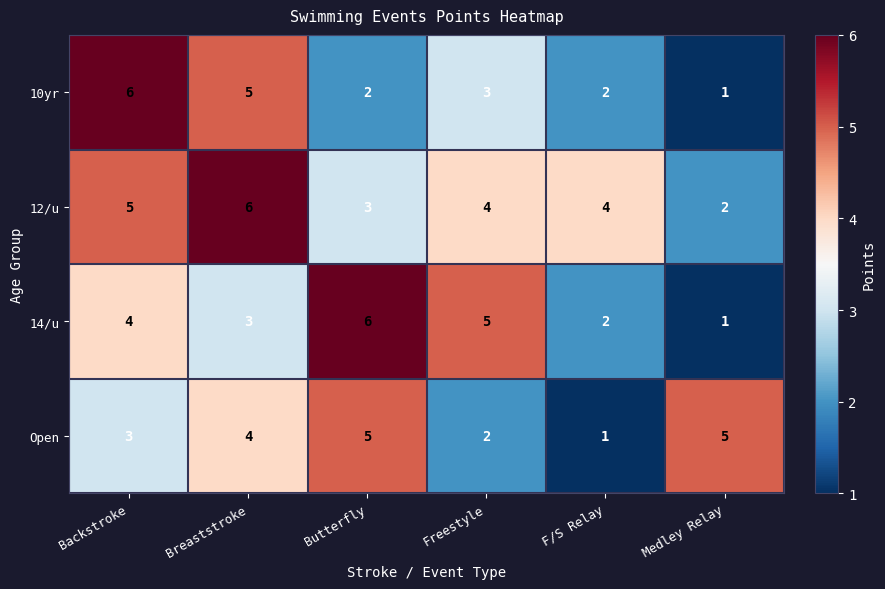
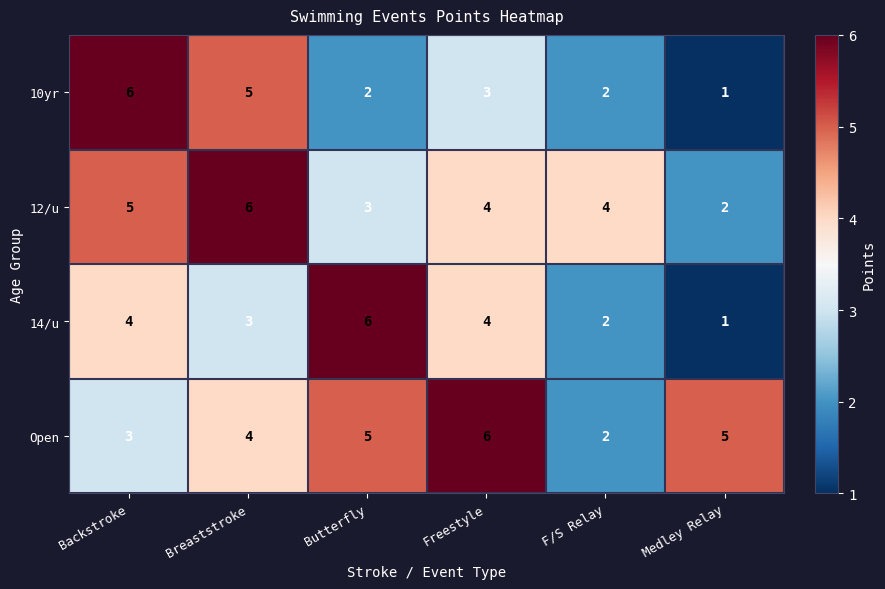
  {
    "10yr": {
      "Backstroke": 6,
      "Breaststroke": 5,
      "Butterfly": 2,
      "F/S Relay": 2,
      "Medley Relay": 1
    },
    "12/u": {
      "Backstroke": 5,
      "Breaststroke": 6,
      "Freestyle": 4,
      "F/S Relay": 4,
      "Medley Relay": 2
    },
    "14/u": {
      "Backstroke": 4,
      "Butterfly": 6,
-     "Freestyle": 5,
+     "Freestyle": 4,
      "F/S Relay": 2,
      "Medley Relay": 1
    },
    "Open": {
      "Breaststroke": 4,
      "Butterfly": 5,
-     "Freestyle": 2,
-     "F/S Relay": 1,
+     "Freestyle": 6,
+     "F/S Relay": 2,
      "Medley Relay": 5
    }
  }
